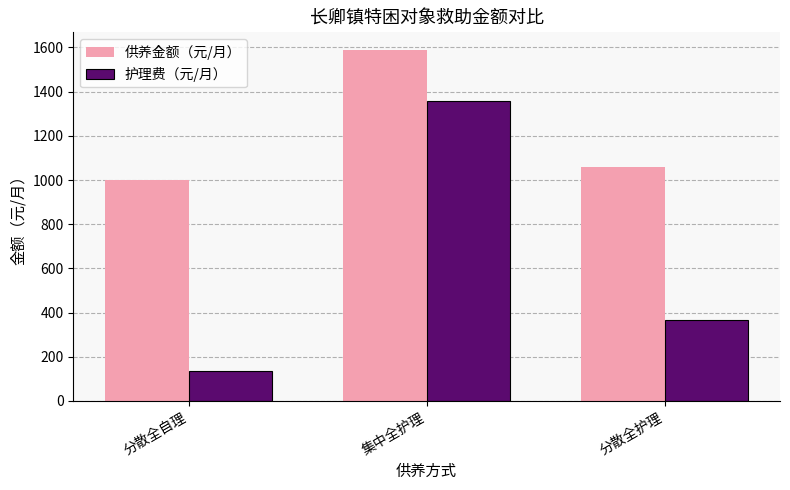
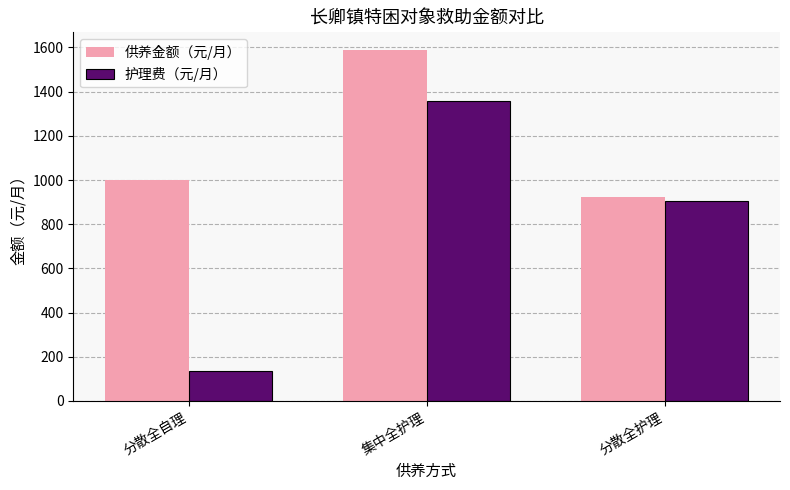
  {
    "供养金额（元/月）": {
      "分散全自理": 1000,
      "集中全护理": 1590,
-     "分散全护理": 1060
+     "分散全护理": 920
    },
    "护理费（元/月）": {
      "分散全自理": 140,
      "集中全护理": 1360,
-     "分散全护理": 370
+     "分散全护理": 910
    }
  }
